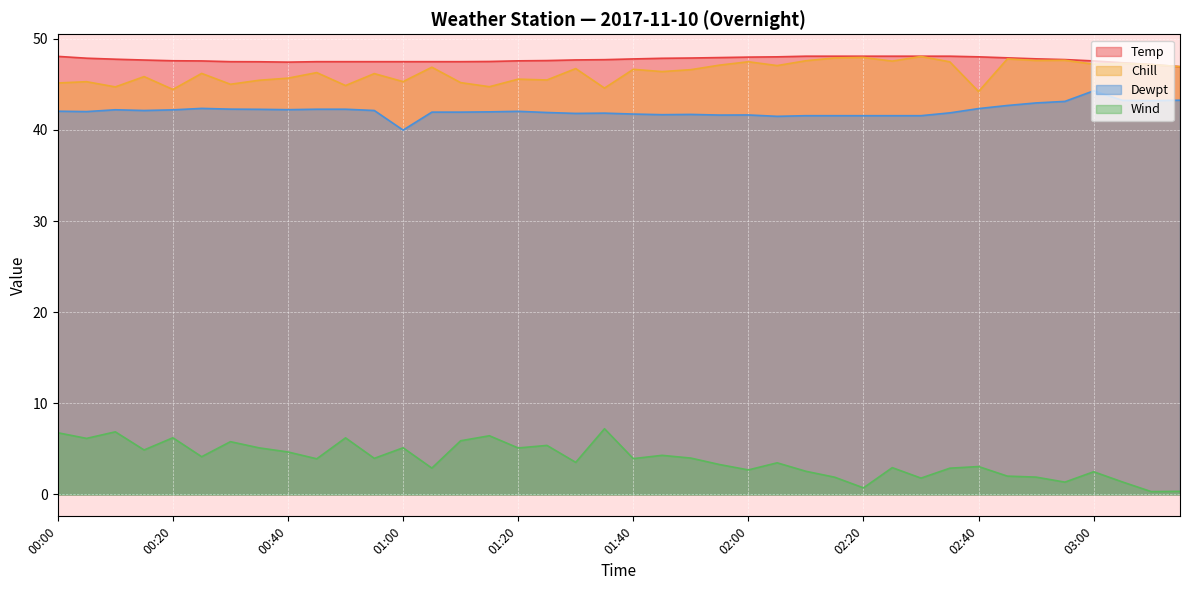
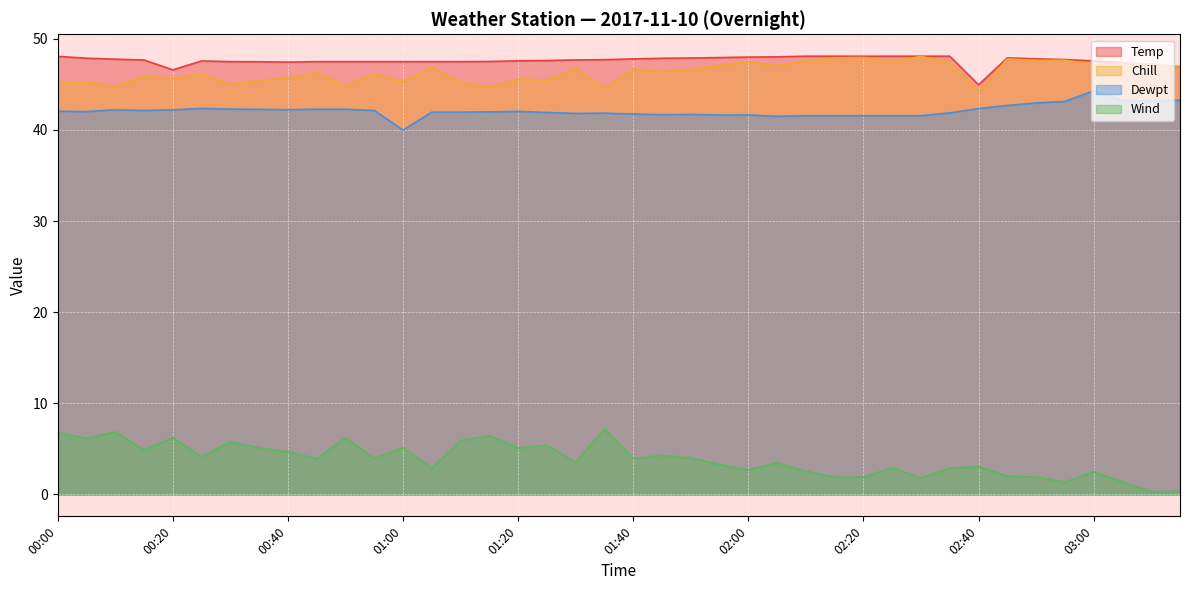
  {
    "Temp": {
      "00:00": 48,
-     "00:20": 48,
+     "00:20": 47,
      "00:40": 47,
      "01:00": 48,
      "01:20": 48,
      "01:40": 48,
      "02:00": 48,
-     "02:40": 48
+     "02:40": 45
    },
    "Chill": {
      "00:00": 45,
-     "00:20": 44,
+     "00:20": 46,
      "00:40": 46,
      "01:00": 45,
      "01:20": 46,
      "01:40": 47,
      "02:00": 47,
      "02:40": 44
    },
    "Dewpt": {
      "00:00": 42,
      "00:20": 42,
      "00:40": 42,
      "01:00": 40,
      "01:20": 42,
      "01:40": 42,
      "02:00": 42,
      "02:20": 42,
      "02:40": 42
    },
    "Wind": {
      "00:00": 7,
      "00:20": 6,
      "00:40": 5,
      "01:00": 5,
      "01:20": 5,
      "01:40": 4,
      "02:00": 3,
-     "02:20": 1,
+     "02:20": 2,
      "02:40": 3,
      "03:00": 2
    }
  }
